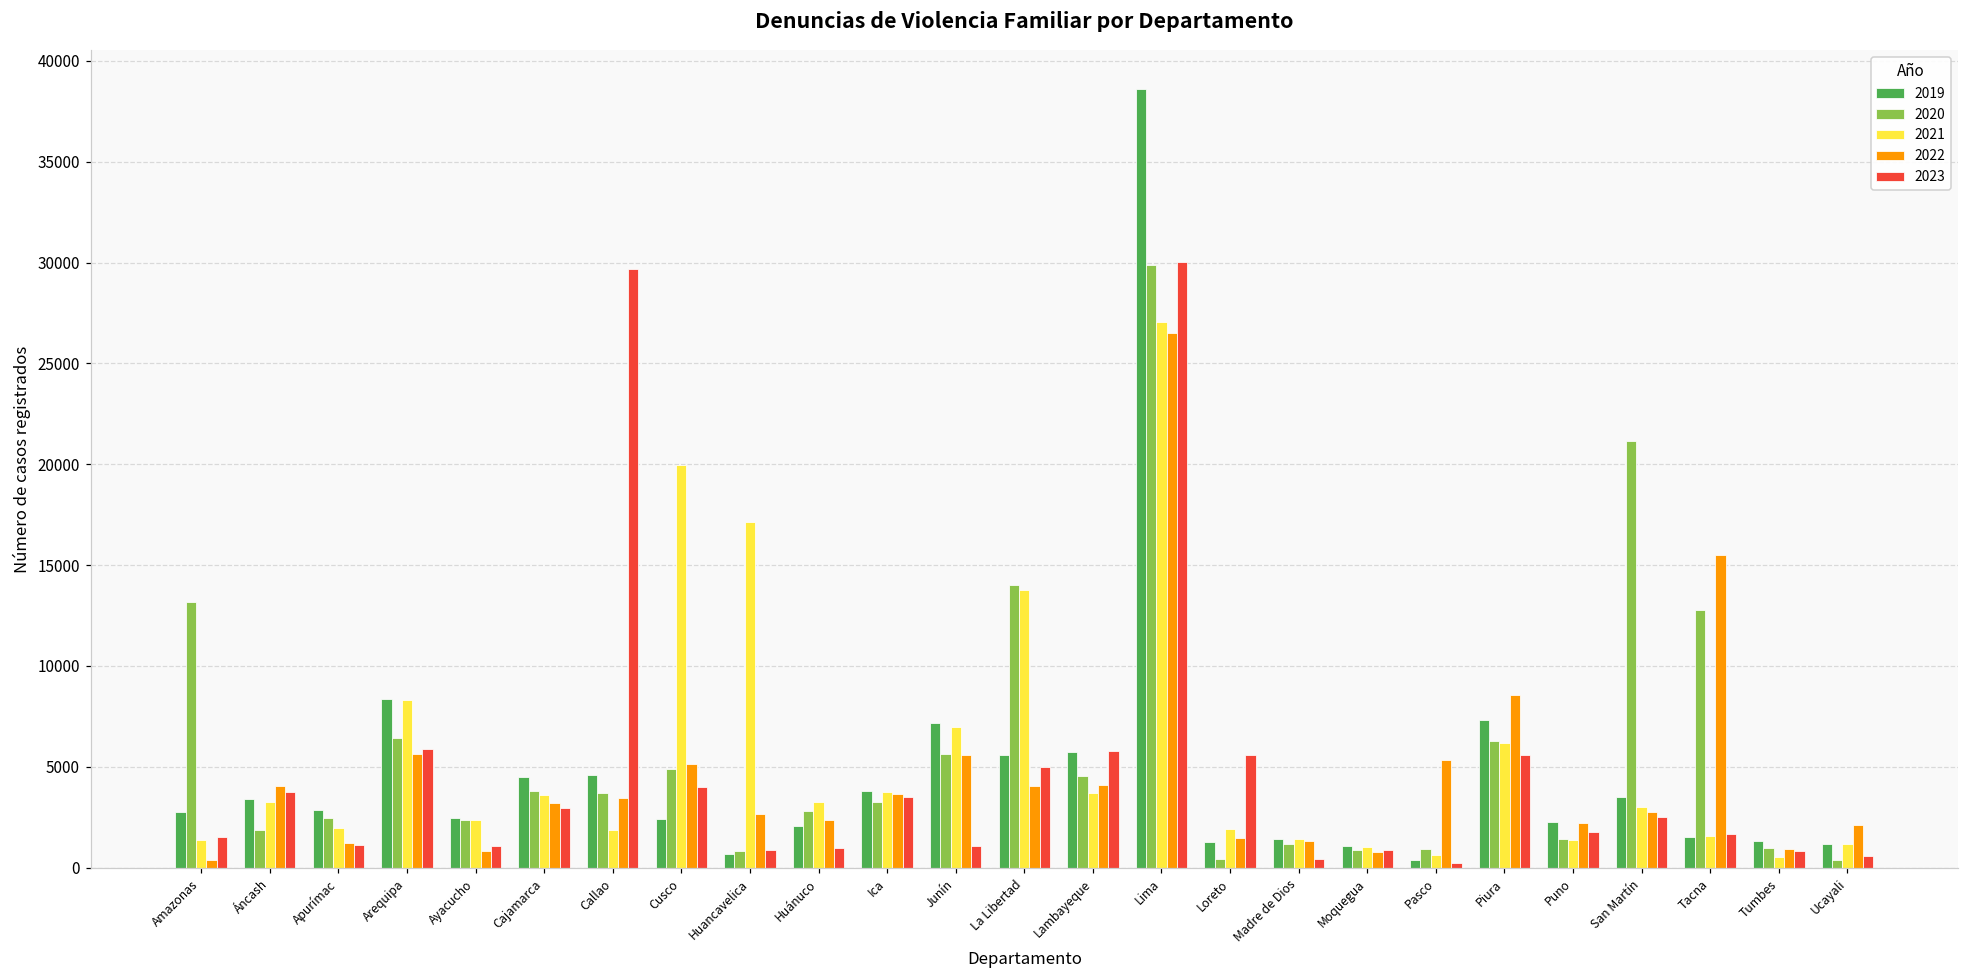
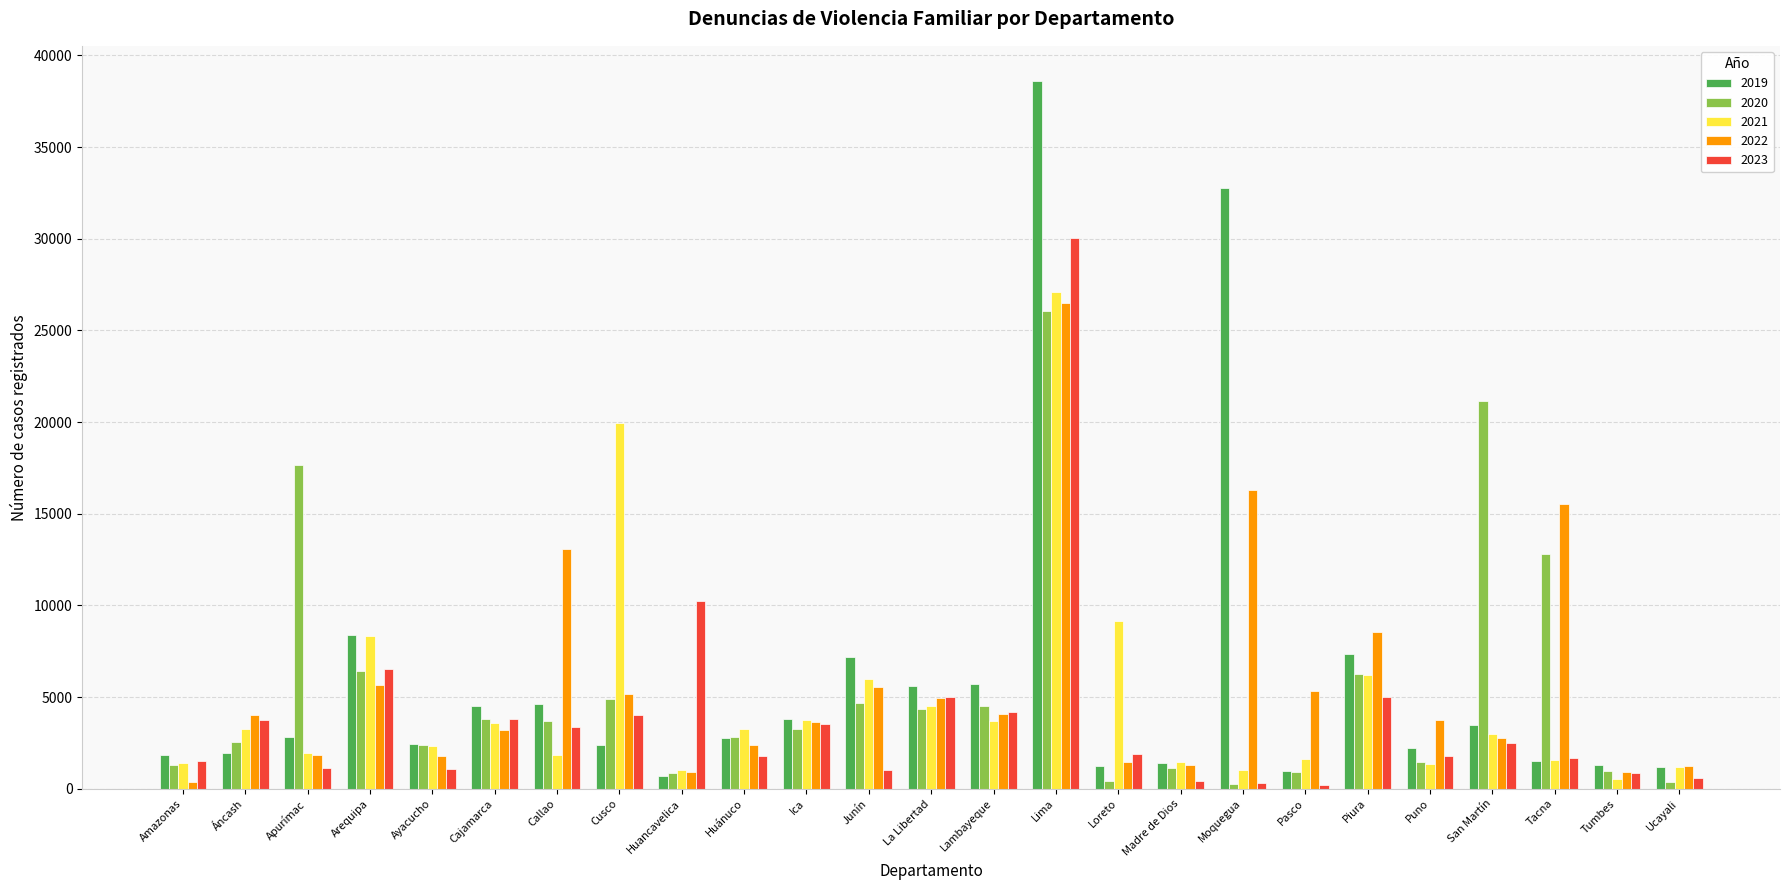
  {
    "2019": {
-     "Amazonas": 2800,
-     "Áncash": 3400,
+     "Amazonas": 1900,
+     "Áncash": 2000,
      "Apurímac": 2800,
      "Arequipa": 8400,
      "Ayacucho": 2500,
      "Cajamarca": 4500,
      "Callao": 4600,
      "Cusco": 2400,
      "Huancavelica": 700,
-     "Huánuco": 2100,
+     "Huánuco": 2800,
      "Ica": 3800,
      "Junín": 7200,
      "La Libertad": 5600,
      "Lambayeque": 5700,
      "Lima": 38600,
      "Loreto": 1200,
      "Madre de Dios": 1400,
-     "Moquegua": 1100,
-     "Pasco": 400,
+     "Moquegua": 32800,
+     "Pasco": 1000,
      "Piura": 7300,
      "Puno": 2200,
      "San Martín": 3500,
      "Tacna": 1500,
      "Tumbes": 1300,
      "Ucayali": 1200
    },
    "2020": {
-     "Amazonas": 13100,
-     "Áncash": 1900,
-     "Apurímac": 2500,
+     "Amazonas": 1300,
+     "Áncash": 2500,
+     "Apurímac": 17700,
      "Arequipa": 6400,
      "Ayacucho": 2400,
      "Cajamarca": 3800,
      "Callao": 3700,
      "Cusco": 4900,
      "Huancavelica": 800,
      "Huánuco": 2800,
      "Ica": 3300,
-     "Junín": 5600,
-     "La Libertad": 14000,
+     "Junín": 4600,
+     "La Libertad": 4300,
      "Lambayeque": 4500,
-     "Lima": 29900,
+     "Lima": 26100,
      "Loreto": 400,
      "Madre de Dios": 1200,
-     "Moquegua": 900,
+     "Moquegua": 200,
      "Pasco": 900,
      "Piura": 6300,
      "Puno": 1400,
      "San Martín": 21100,
      "Tacna": 12800,
      "Tumbes": 900,
      "Ucayali": 400
    },
    "2021": {
      "Amazonas": 1400,
      "Áncash": 3200,
      "Apurímac": 1900,
      "Arequipa": 8300,
      "Ayacucho": 2300,
      "Cajamarca": 3600,
      "Callao": 1800,
      "Cusco": 20000,
-     "Huancavelica": 17100,
+     "Huancavelica": 1000,
      "Huánuco": 3200,
      "Ica": 3800,
-     "Junín": 7000,
-     "La Libertad": 13800,
+     "Junín": 6000,
+     "La Libertad": 4500,
      "Lambayeque": 3700,
      "Lima": 27100,
-     "Loreto": 1900,
+     "Loreto": 9100,
      "Madre de Dios": 1400,
      "Moquegua": 1000,
-     "Pasco": 600,
+     "Pasco": 1600,
      "Piura": 6200,
      "Puno": 1400,
      "San Martín": 3000,
      "Tacna": 1600,
      "Tumbes": 500,
      "Ucayali": 1200
    },
    "2022": {
      "Amazonas": 400,
      "Áncash": 4000,
-     "Apurímac": 1200,
+     "Apurímac": 1800,
      "Arequipa": 5600,
-     "Ayacucho": 800,
+     "Ayacucho": 1800,
      "Cajamarca": 3200,
-     "Callao": 3500,
+     "Callao": 13100,
      "Cusco": 5200,
-     "Huancavelica": 2600,
+     "Huancavelica": 900,
      "Huánuco": 2400,
      "Ica": 3600,
      "Junín": 5600,
-     "La Libertad": 4100,
+     "La Libertad": 4900,
      "Lambayeque": 4100,
      "Lima": 26500,
      "Loreto": 1500,
      "Madre de Dios": 1300,
-     "Moquegua": 800,
+     "Moquegua": 16300,
      "Pasco": 5300,
      "Piura": 8500,
-     "Puno": 2200,
+     "Puno": 3800,
      "San Martín": 2800,
      "Tacna": 15500,
      "Tumbes": 900,
-     "Ucayali": 2100
+     "Ucayali": 1200
    },
    "2023": {
      "Amazonas": 1500,
      "Áncash": 3700,
      "Apurímac": 1100,
-     "Arequipa": 5900,
+     "Arequipa": 6500,
      "Ayacucho": 1100,
-     "Cajamarca": 3000,
-     "Callao": 29700,
+     "Cajamarca": 3800,
+     "Callao": 3400,
      "Cusco": 4000,
-     "Huancavelica": 900,
-     "Huánuco": 1000,
+     "Huancavelica": 10200,
+     "Huánuco": 1800,
      "Ica": 3500,
      "Junín": 1000,
      "La Libertad": 5000,
-     "Lambayeque": 5800,
+     "Lambayeque": 4200,
      "Lima": 30000,
-     "Loreto": 5600,
+     "Loreto": 1900,
      "Madre de Dios": 400,
-     "Moquegua": 900,
+     "Moquegua": 300,
      "Pasco": 200,
-     "Piura": 5600,
+     "Piura": 5000,
      "Puno": 1800,
      "San Martín": 2500,
      "Tacna": 1700,
      "Tumbes": 800,
      "Ucayali": 600
    }
  }
